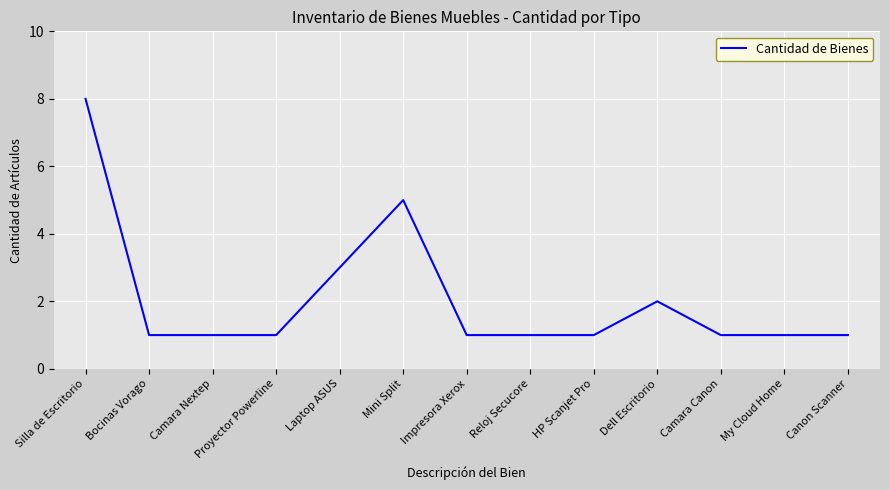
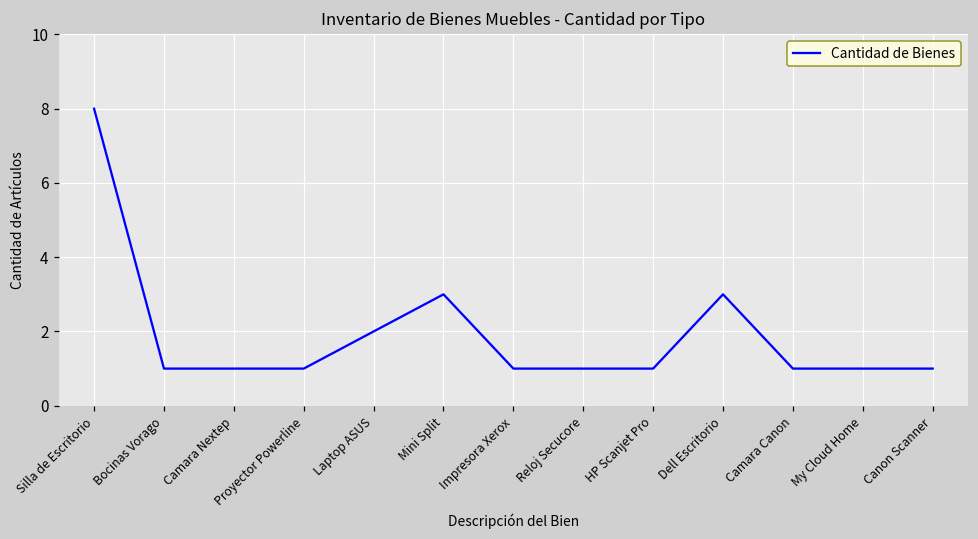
  {
    "Silla de Escritorio": 8,
    "Bocinas Vorago": 1,
    "Camara Nextep": 1,
    "Proyector Powerline": 1,
-   "Laptop ASUS": 3,
-   "Mini Split": 5,
+   "Laptop ASUS": 2,
+   "Mini Split": 3,
    "Impresora Xerox": 1,
    "Reloj Secucore": 1,
    "HP Scanjet Pro": 1,
-   "Dell Escritorio": 2,
+   "Dell Escritorio": 3,
    "Camara Canon": 1,
    "My Cloud Home": 1,
    "Canon Scanner": 1
  }
